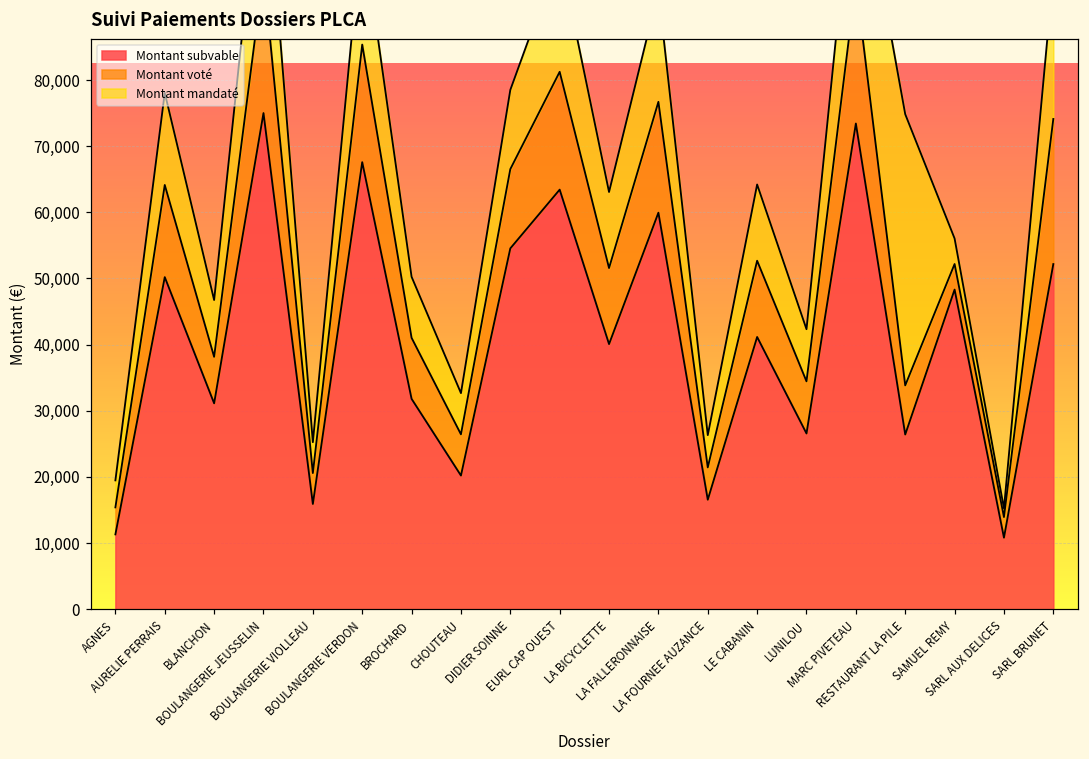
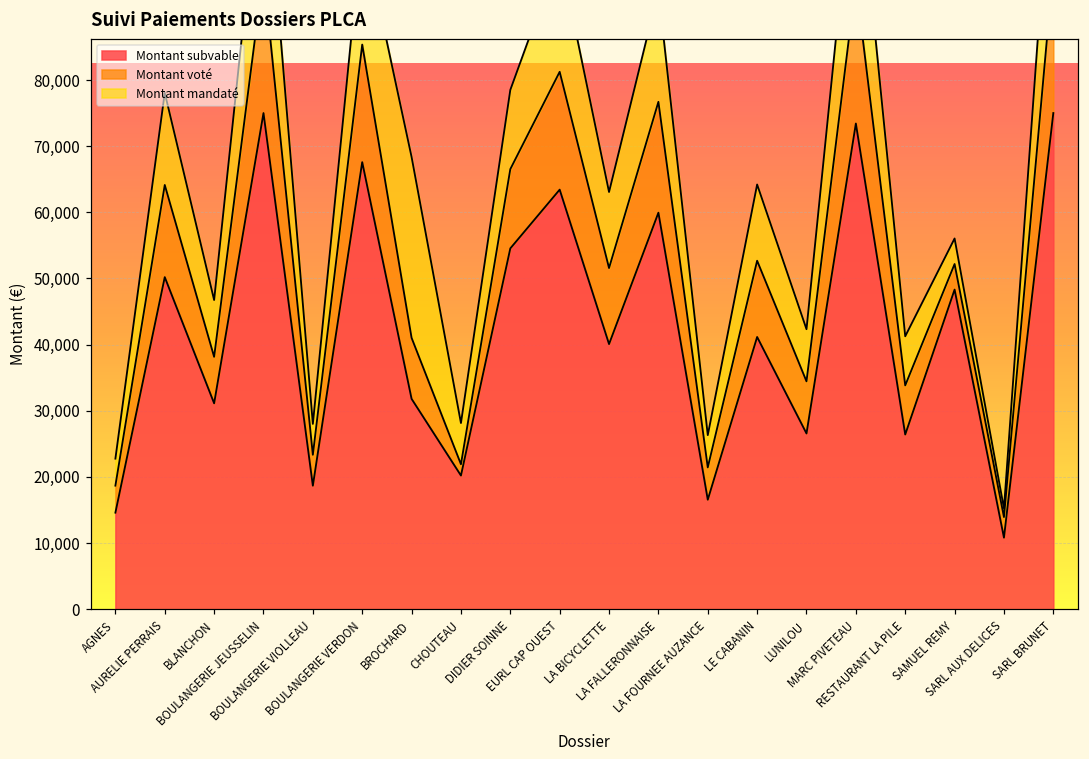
  {
    "Montant subvable": {
-     "AGNES": "11,000",
+     "AGNES": "15,000",
      "AURELIE PERRAIS": "50,000",
      "BLANCHON": "31,000",
      "BOULANGERIE JEUSSELIN": "75,000",
-     "BOULANGERIE VIOLLEAU": "16,000",
+     "BOULANGERIE VIOLLEAU": "19,000",
      "BOULANGERIE VERDON": "68,000",
      "BROCHARD": "32,000",
      "CHOUTEAU": "20,000",
      "DIDIER SOINNE": "55,000",
      "EURL CAP OUEST": "63,000",
      "LA BICYCLETTE": "40,000",
      "LA FALLERONNAISE": "60,000",
      "LA FOURNEE AUZANCE": "17,000",
      "LE CABANIN": "41,000",
      "LUNILOU": "27,000",
      "MARC PIVETEAU": "73,000",
      "RESTAURANT LA PILE": "26,000",
      "SAMUEL REMY": "48,000",
      "SARL AUX DELICES": "11,000",
-     "SARL BRUNET": "52,000"
+     "SARL BRUNET": "75,000"
    },
    "Montant voté": {
      "AGNES": "4,000",
      "AURELIE PERRAIS": "14,000",
      "BLANCHON": "7,000",
      "BOULANGERIE VIOLLEAU": "5,000",
      "BOULANGERIE VERDON": "18,000",
      "BROCHARD": "9,000",
-     "CHOUTEAU": "6,000",
+     "CHOUTEAU": "2,000",
      "DIDIER SOINNE": "12,000",
      "EURL CAP OUEST": "18,000",
      "LA BICYCLETTE": "11,000",
      "LA FALLERONNAISE": "17,000",
      "LA FOURNEE AUZANCE": "5,000",
      "LE CABANIN": "12,000",
      "LUNILOU": "8,000",
      "RESTAURANT LA PILE": "7,000",
      "SAMUEL REMY": "4,000",
      "SARL AUX DELICES": "3,000"
    },
    "Montant mandaté": {
      "AGNES": "4,000",
      "BLANCHON": "9,000",
      "BOULANGERIE VIOLLEAU": "5,000",
-     "BROCHARD": "9,000",
+     "BROCHARD": "27,000",
      "CHOUTEAU": "6,000",
      "DIDIER SOINNE": "12,000",
      "LA BICYCLETTE": "11,000",
      "LA FOURNEE AUZANCE": "5,000",
      "LE CABANIN": "12,000",
      "LUNILOU": "8,000",
-     "RESTAURANT LA PILE": "41,000",
+     "RESTAURANT LA PILE": "7,000",
      "SAMUEL REMY": "4,000",
      "SARL AUX DELICES": "1,000"
    }
  }
